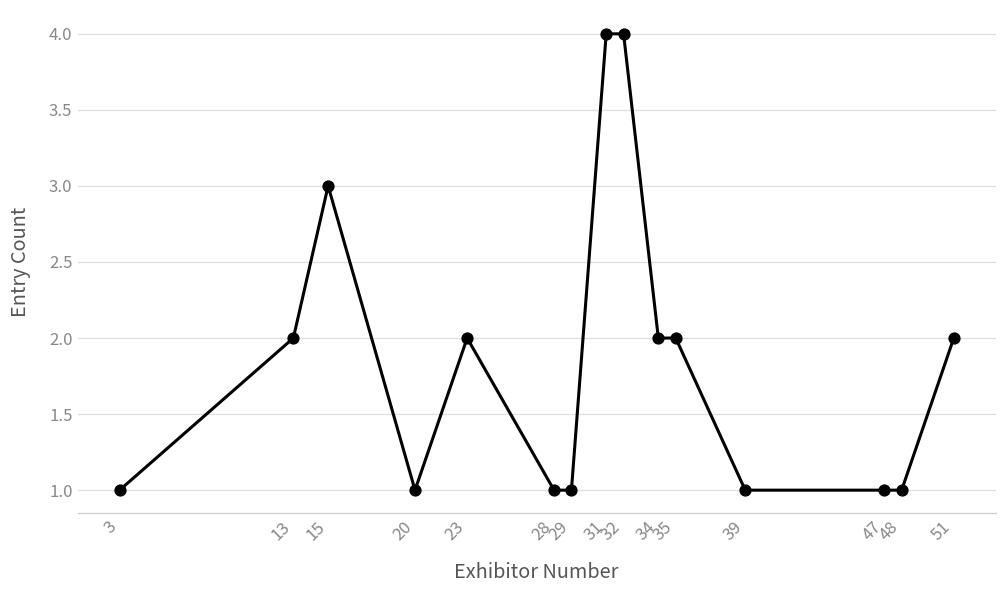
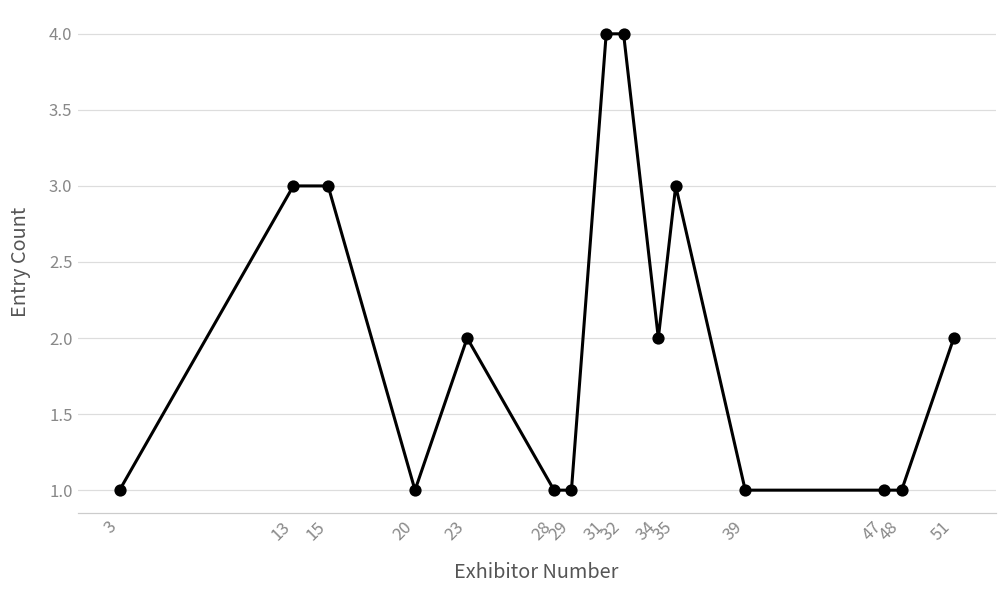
  {
    "3": 1,
-   "13": 2,
+   "13": 3,
    "15": 3,
    "20": 1,
    "23": 2,
    "28": 1,
    "29": 1,
    "31": 4,
    "32": 4,
    "34": 2,
-   "35": 2,
+   "35": 3,
    "39": 1,
    "47": 1,
    "48": 1,
    "51": 2
  }
